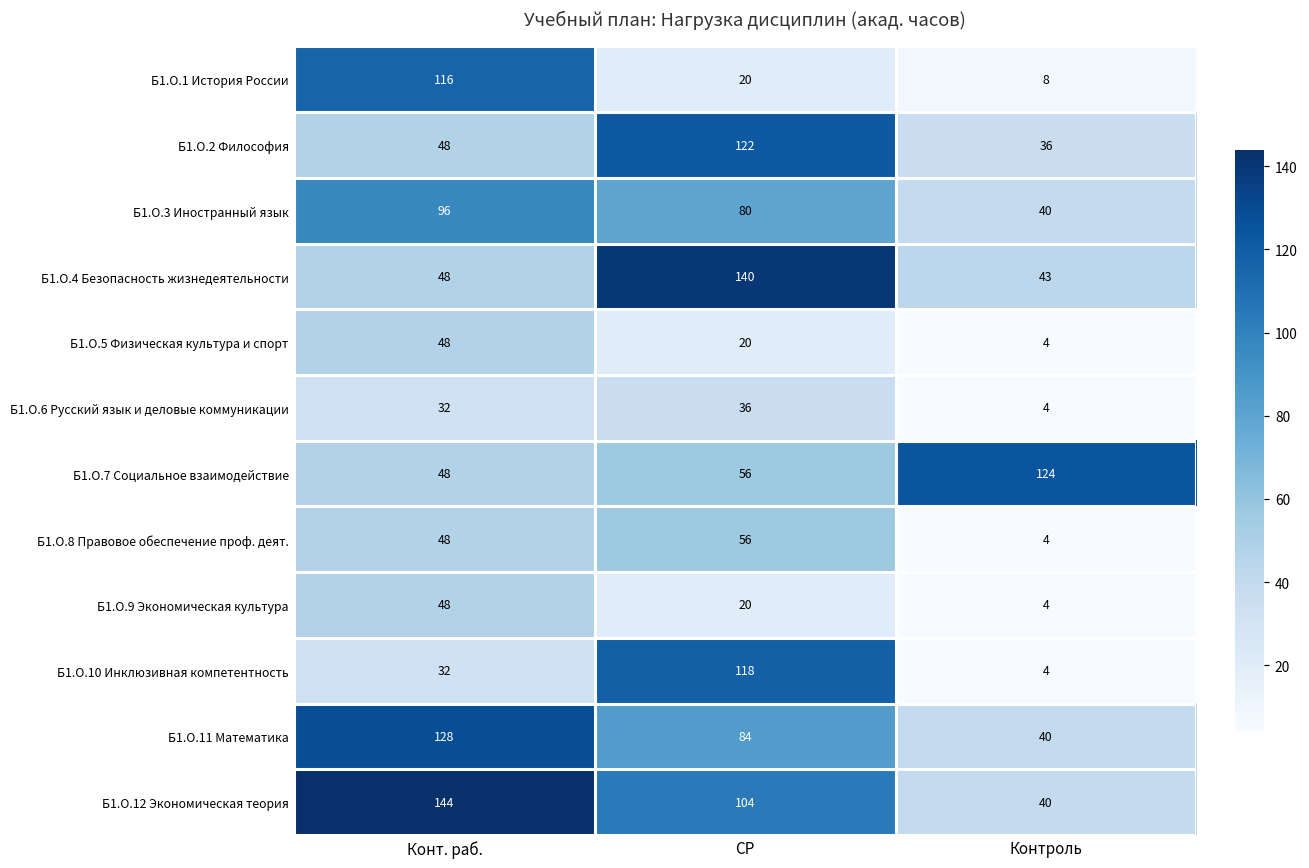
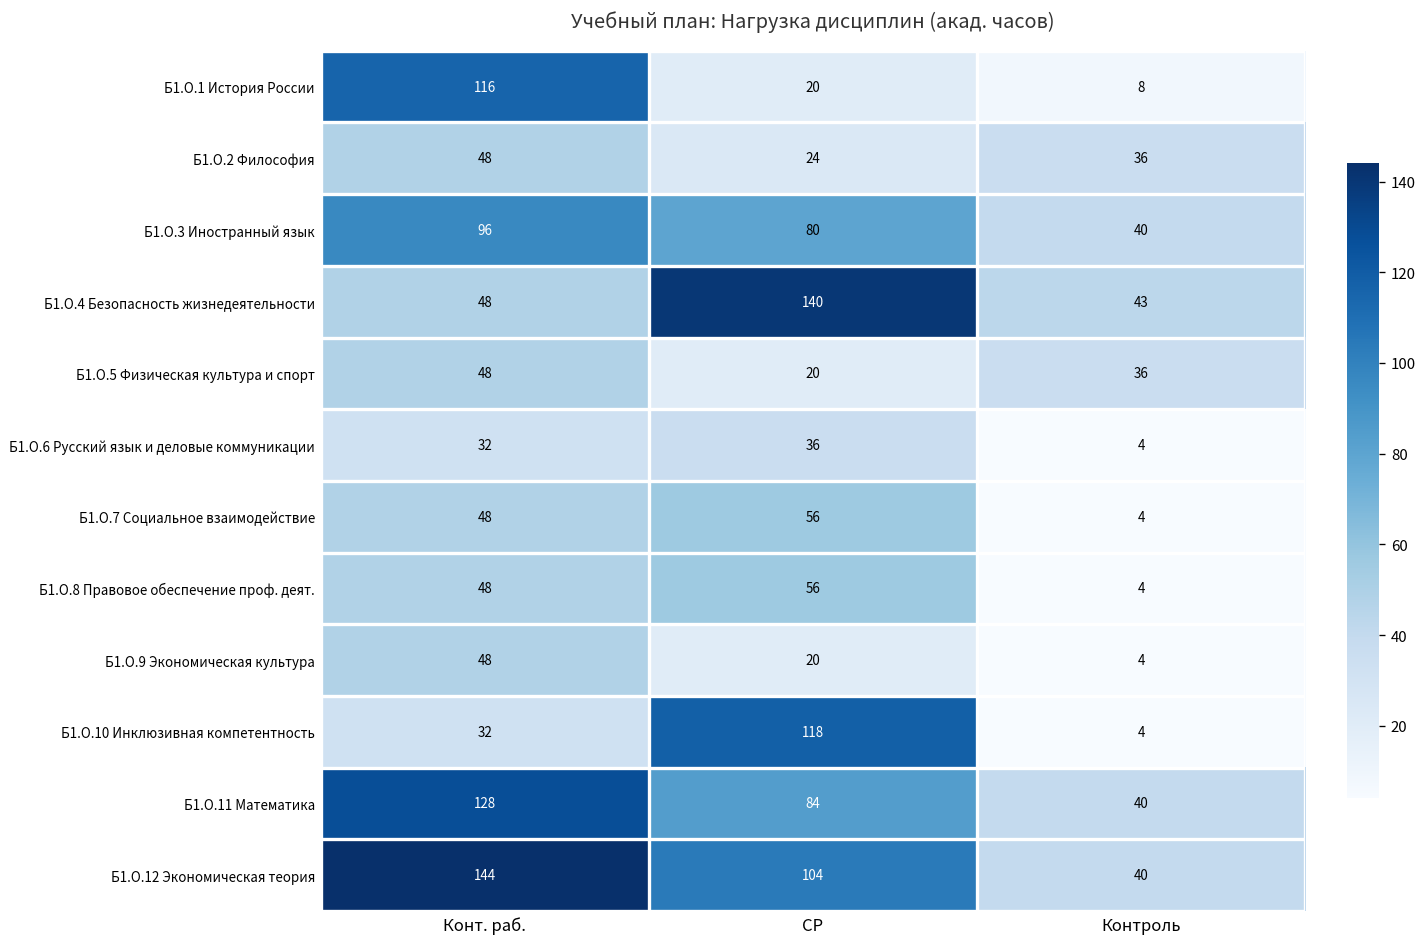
  {
    "Б1.О.1 История России": {
      "Конт. раб.": 116,
      "СР": 20,
      "Контроль": 8
    },
    "Б1.О.2 Философия": {
      "Конт. раб.": 48,
-     "СР": 122,
+     "СР": 24,
      "Контроль": 36
    },
    "Б1.О.3 Иностранный язык": {
      "Конт. раб.": 96,
      "СР": 80,
      "Контроль": 40
    },
    "Б1.О.4 Безопасность жизнедеятельности": {
      "Конт. раб.": 48,
      "СР": 140,
      "Контроль": 43
    },
    "Б1.О.5 Физическая культура и спорт": {
      "Конт. раб.": 48,
      "СР": 20,
-     "Контроль": 4
+     "Контроль": 36
    },
    "Б1.О.6 Русский язык и деловые коммуникации": {
      "Конт. раб.": 32,
      "СР": 36,
      "Контроль": 4
    },
    "Б1.О.7 Социальное взаимодействие": {
      "Конт. раб.": 48,
      "СР": 56,
-     "Контроль": 124
+     "Контроль": 4
    },
    "Б1.О.8 Правовое обеспечение проф. деят.": {
      "Конт. раб.": 48,
      "СР": 56,
      "Контроль": 4
    },
    "Б1.О.9 Экономическая культура": {
      "Конт. раб.": 48,
      "СР": 20,
      "Контроль": 4
    },
    "Б1.О.10 Инклюзивная компетентность": {
      "Конт. раб.": 32,
      "СР": 118,
      "Контроль": 4
    },
    "Б1.О.11 Математика": {
      "Конт. раб.": 128,
      "СР": 84,
      "Контроль": 40
    },
    "Б1.О.12 Экономическая теория": {
      "Конт. раб.": 144,
      "СР": 104,
      "Контроль": 40
    }
  }
